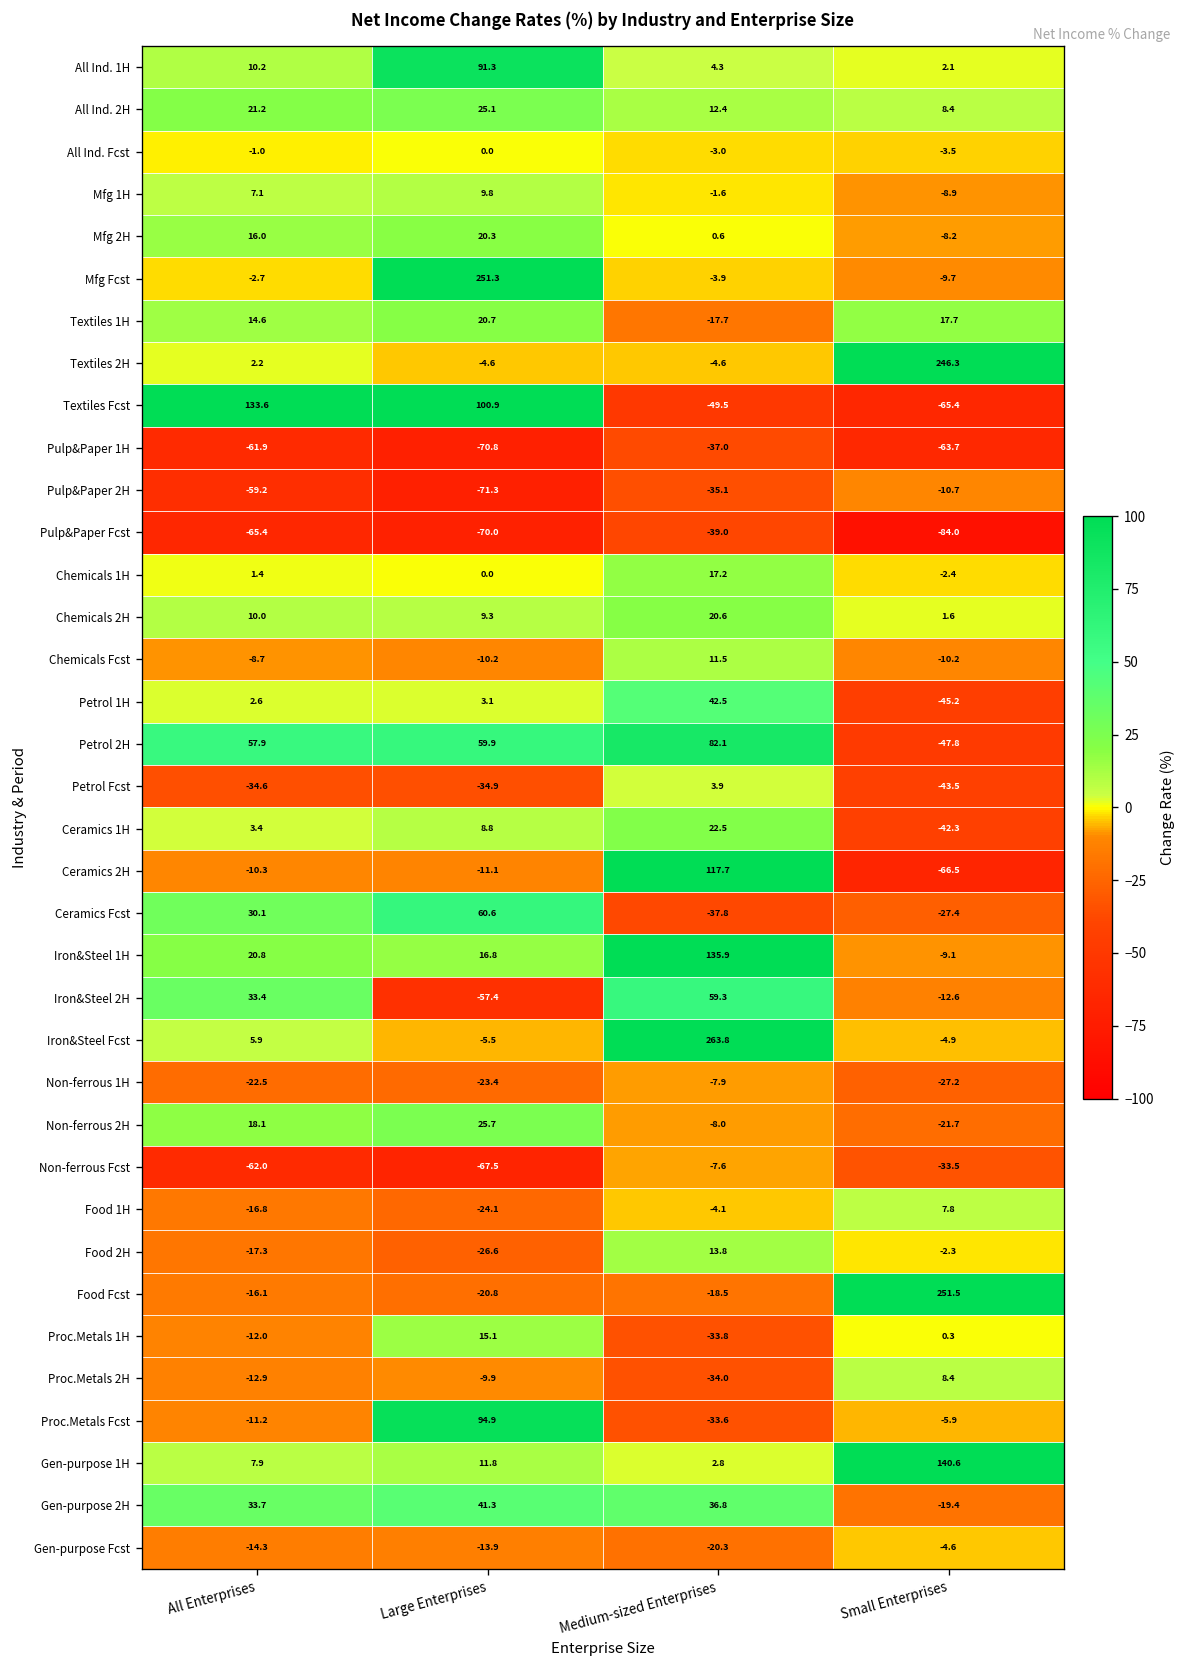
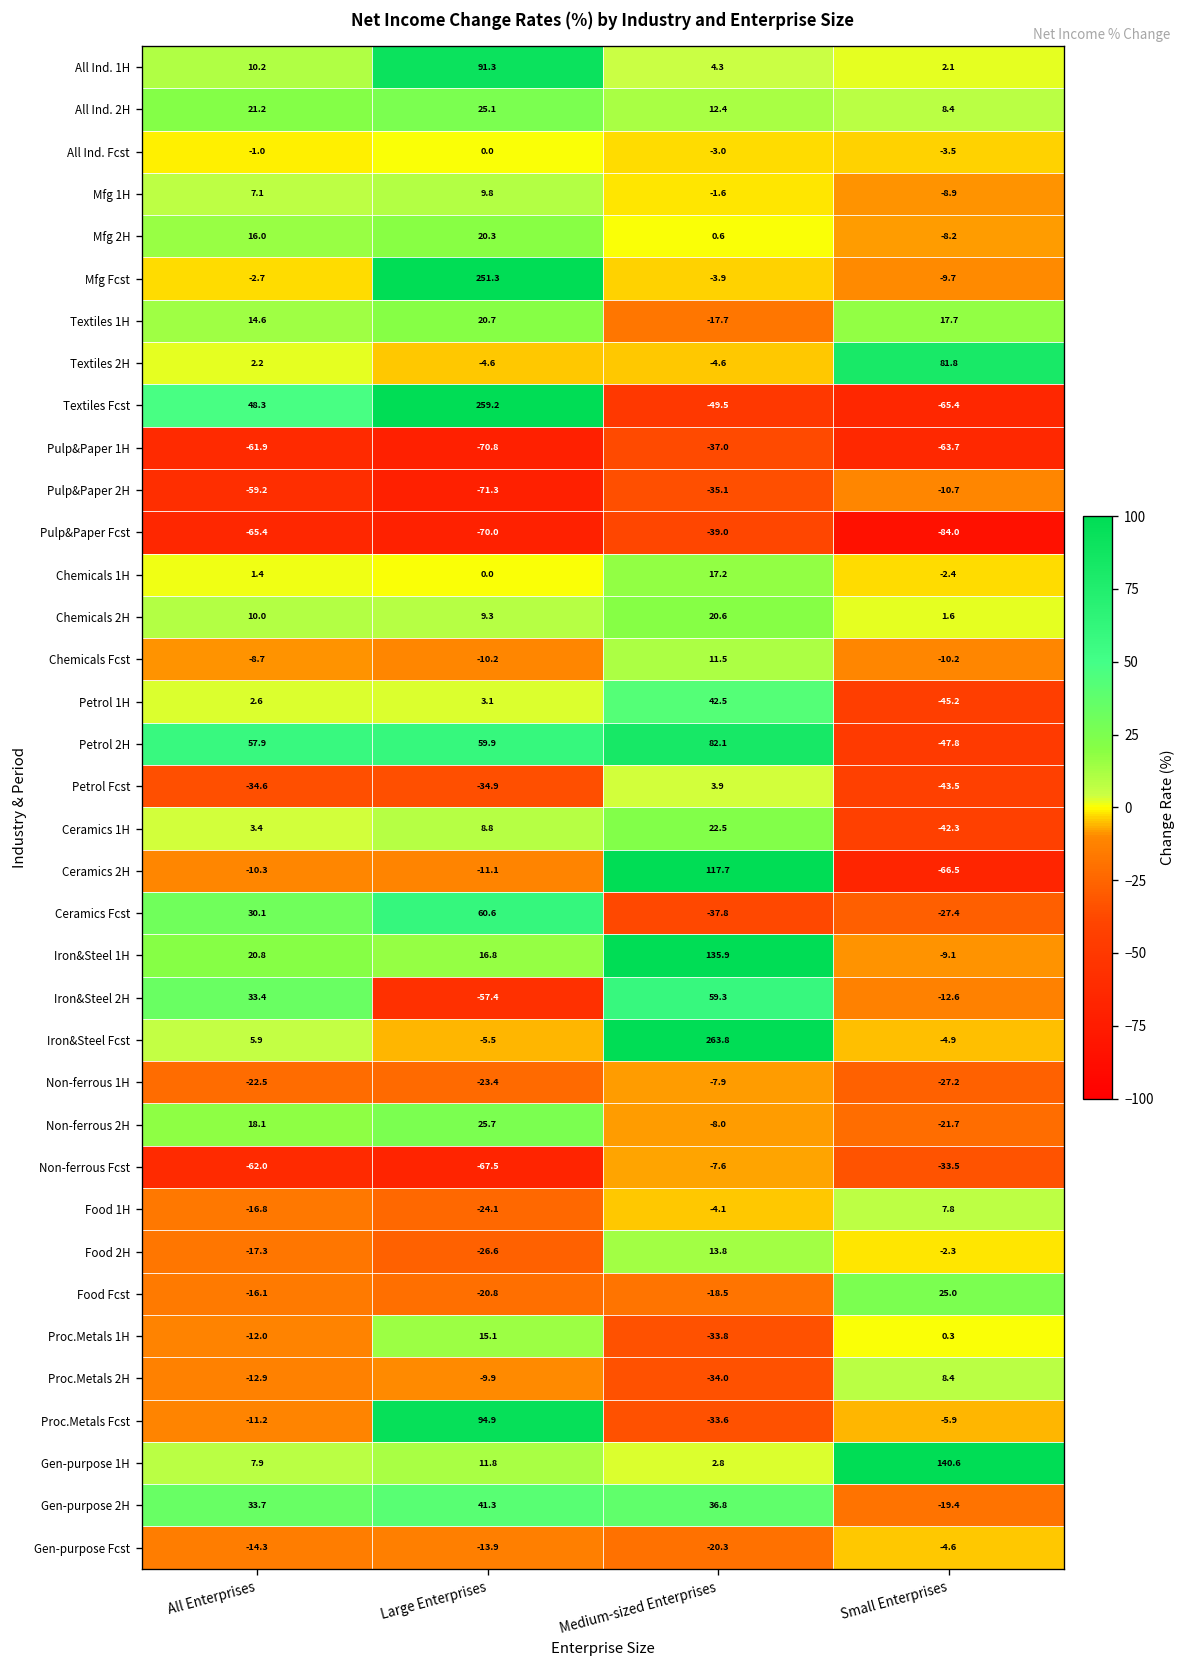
  {
    "All Ind. 1H": {
      "All Enterprises": 10.2,
      "Large Enterprises": 91.3,
      "Medium-sized Enterprises": 4.3,
      "Small Enterprises": 2.1
    },
    "All Ind. 2H": {
      "All Enterprises": 21.2,
      "Large Enterprises": 25.1,
      "Medium-sized Enterprises": 12.4,
      "Small Enterprises": 8.4
    },
    "All Ind. Fcst": {
      "All Enterprises": -1.0,
      "Large Enterprises": 0.0,
      "Medium-sized Enterprises": -3.0,
      "Small Enterprises": -3.5
    },
    "Mfg 1H": {
      "All Enterprises": 7.1,
      "Large Enterprises": 9.8,
      "Medium-sized Enterprises": -1.6,
      "Small Enterprises": -8.9
    },
    "Mfg 2H": {
      "All Enterprises": 16.0,
      "Large Enterprises": 20.3,
      "Medium-sized Enterprises": 0.6,
      "Small Enterprises": -8.2
    },
    "Mfg Fcst": {
      "All Enterprises": -2.7,
      "Large Enterprises": 251.3,
      "Medium-sized Enterprises": -3.9,
      "Small Enterprises": -9.7
    },
    "Textiles 1H": {
      "All Enterprises": 14.6,
      "Large Enterprises": 20.7,
      "Medium-sized Enterprises": -17.7,
      "Small Enterprises": 17.7
    },
    "Textiles 2H": {
      "All Enterprises": 2.2,
      "Large Enterprises": -4.6,
      "Medium-sized Enterprises": -4.6,
-     "Small Enterprises": 246.3
+     "Small Enterprises": 81.8
    },
    "Textiles Fcst": {
-     "All Enterprises": 133.6,
-     "Large Enterprises": 100.9,
+     "All Enterprises": 48.3,
+     "Large Enterprises": 259.2,
      "Medium-sized Enterprises": -49.5,
      "Small Enterprises": -65.4
    },
    "Pulp&Paper 1H": {
      "All Enterprises": -61.9,
      "Large Enterprises": -70.8,
      "Medium-sized Enterprises": -37.0,
      "Small Enterprises": -63.7
    },
    "Pulp&Paper 2H": {
      "All Enterprises": -59.2,
      "Large Enterprises": -71.3,
      "Medium-sized Enterprises": -35.1,
      "Small Enterprises": -10.7
    },
    "Pulp&Paper Fcst": {
      "All Enterprises": -65.4,
      "Large Enterprises": -70.0,
      "Medium-sized Enterprises": -39.0,
      "Small Enterprises": -84.0
    },
    "Chemicals 1H": {
      "All Enterprises": 1.4,
      "Large Enterprises": 0.0,
      "Medium-sized Enterprises": 17.2,
      "Small Enterprises": -2.4
    },
    "Chemicals 2H": {
      "All Enterprises": 10.0,
      "Large Enterprises": 9.3,
      "Medium-sized Enterprises": 20.6,
      "Small Enterprises": 1.6
    },
    "Chemicals Fcst": {
      "All Enterprises": -8.7,
      "Large Enterprises": -10.2,
      "Medium-sized Enterprises": 11.5,
      "Small Enterprises": -10.2
    },
    "Petrol 1H": {
      "All Enterprises": 2.6,
      "Large Enterprises": 3.1,
      "Medium-sized Enterprises": 42.5,
      "Small Enterprises": -45.2
    },
    "Petrol 2H": {
      "All Enterprises": 57.9,
      "Large Enterprises": 59.9,
      "Medium-sized Enterprises": 82.1,
      "Small Enterprises": -47.8
    },
    "Petrol Fcst": {
      "All Enterprises": -34.6,
      "Large Enterprises": -34.9,
      "Medium-sized Enterprises": 3.9,
      "Small Enterprises": -43.5
    },
    "Ceramics 1H": {
      "All Enterprises": 3.4,
      "Large Enterprises": 8.8,
      "Medium-sized Enterprises": 22.5,
      "Small Enterprises": -42.3
    },
    "Ceramics 2H": {
      "All Enterprises": -10.3,
      "Large Enterprises": -11.1,
      "Medium-sized Enterprises": 117.7,
      "Small Enterprises": -66.5
    },
    "Ceramics Fcst": {
      "All Enterprises": 30.1,
      "Large Enterprises": 60.6,
      "Medium-sized Enterprises": -37.8,
      "Small Enterprises": -27.4
    },
    "Iron&Steel 1H": {
      "All Enterprises": 20.8,
      "Large Enterprises": 16.8,
      "Medium-sized Enterprises": 135.9,
      "Small Enterprises": -9.1
    },
    "Iron&Steel 2H": {
      "All Enterprises": 33.4,
      "Large Enterprises": -57.4,
      "Medium-sized Enterprises": 59.3,
      "Small Enterprises": -12.6
    },
    "Iron&Steel Fcst": {
      "All Enterprises": 5.9,
      "Large Enterprises": -5.5,
      "Medium-sized Enterprises": 263.8,
      "Small Enterprises": -4.9
    },
    "Non-ferrous 1H": {
      "All Enterprises": -22.5,
      "Large Enterprises": -23.4,
      "Medium-sized Enterprises": -7.9,
      "Small Enterprises": -27.2
    },
    "Non-ferrous 2H": {
      "All Enterprises": 18.1,
      "Large Enterprises": 25.7,
      "Medium-sized Enterprises": -8.0,
      "Small Enterprises": -21.7
    },
    "Non-ferrous Fcst": {
      "All Enterprises": -62.0,
      "Large Enterprises": -67.5,
      "Medium-sized Enterprises": -7.6,
      "Small Enterprises": -33.5
    },
    "Food 1H": {
      "All Enterprises": -16.8,
      "Large Enterprises": -24.1,
      "Medium-sized Enterprises": -4.1,
      "Small Enterprises": 7.8
    },
    "Food 2H": {
      "All Enterprises": -17.3,
      "Large Enterprises": -26.6,
      "Medium-sized Enterprises": 13.8,
      "Small Enterprises": -2.3
    },
    "Food Fcst": {
      "All Enterprises": -16.1,
      "Large Enterprises": -20.8,
      "Medium-sized Enterprises": -18.5,
-     "Small Enterprises": 251.5
+     "Small Enterprises": 25.0
    },
    "Proc.Metals 1H": {
      "All Enterprises": -12.0,
      "Large Enterprises": 15.1,
      "Medium-sized Enterprises": -33.8,
      "Small Enterprises": 0.3
    },
    "Proc.Metals 2H": {
      "All Enterprises": -12.9,
      "Large Enterprises": -9.9,
      "Medium-sized Enterprises": -34.0,
      "Small Enterprises": 8.4
    },
    "Proc.Metals Fcst": {
      "All Enterprises": -11.2,
      "Large Enterprises": 94.9,
      "Medium-sized Enterprises": -33.6,
      "Small Enterprises": -5.9
    },
    "Gen-purpose 1H": {
      "All Enterprises": 7.9,
      "Large Enterprises": 11.8,
      "Medium-sized Enterprises": 2.8,
      "Small Enterprises": 140.6
    },
    "Gen-purpose 2H": {
      "All Enterprises": 33.7,
      "Large Enterprises": 41.3,
      "Medium-sized Enterprises": 36.8,
      "Small Enterprises": -19.4
    },
    "Gen-purpose Fcst": {
      "All Enterprises": -14.3,
      "Large Enterprises": -13.9,
      "Medium-sized Enterprises": -20.3,
      "Small Enterprises": -4.6
    }
  }
